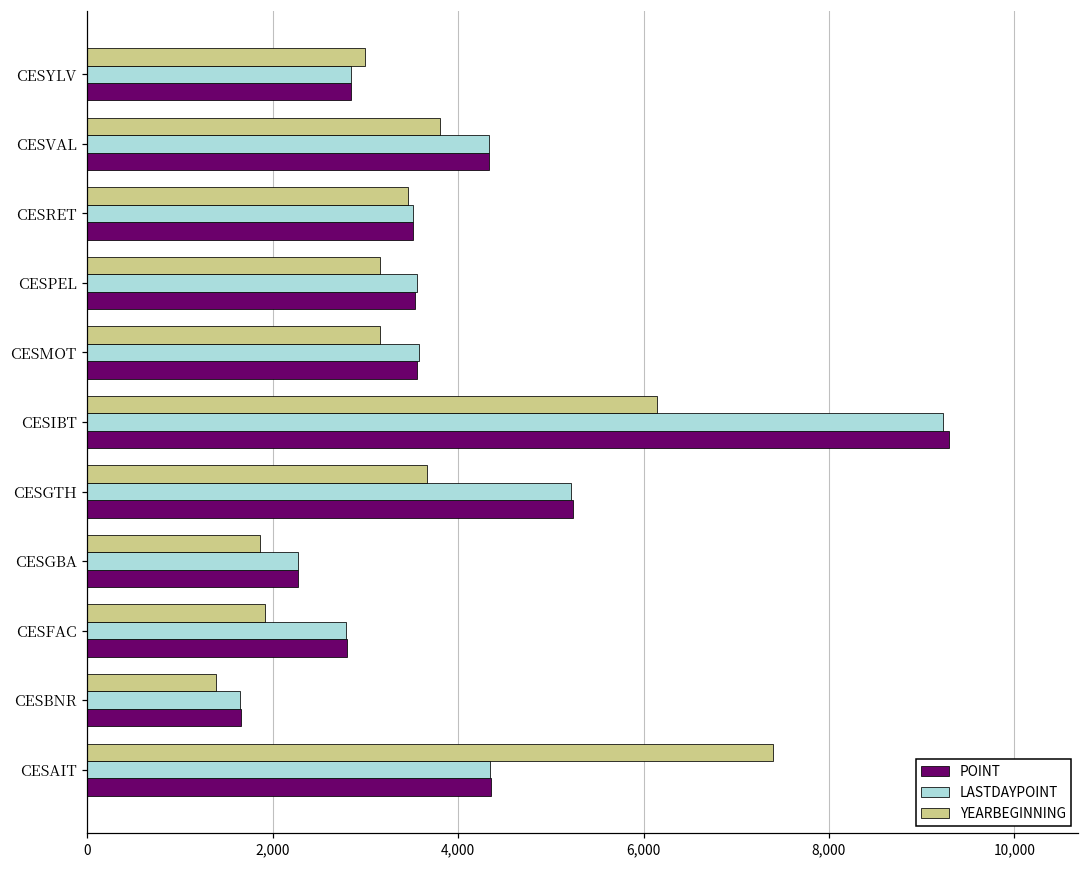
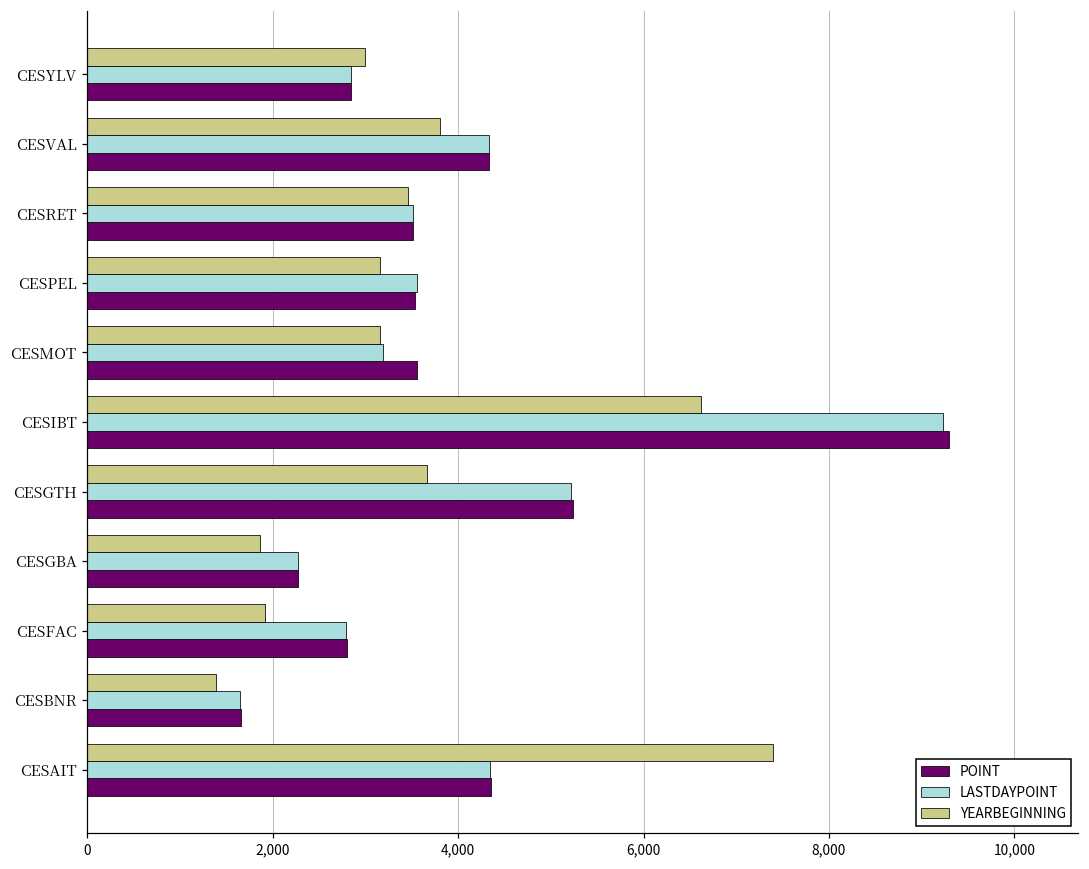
  {
    "POINT": {
      "CESYLV": "2,800",
      "CESVAL": "4,300",
      "CESRET": "3,500",
      "CESPEL": "3,500",
      "CESMOT": "3,600",
      "CESIBT": "9,300",
      "CESGTH": "5,200",
      "CESGBA": "2,300",
      "CESFAC": "2,800",
      "CESBNR": "1,700",
      "CESAIT": "4,400"
    },
    "LASTDAYPOINT": {
      "CESYLV": "2,800",
      "CESVAL": "4,300",
      "CESRET": "3,500",
      "CESPEL": "3,600",
-     "CESMOT": "3,600",
+     "CESMOT": "3,200",
      "CESIBT": "9,200",
      "CESGTH": "5,200",
      "CESGBA": "2,300",
      "CESFAC": "2,800",
      "CESBNR": "1,700",
      "CESAIT": "4,300"
    },
    "YEARBEGINNING": {
      "CESYLV": "3,000",
      "CESVAL": "3,800",
      "CESRET": "3,500",
      "CESPEL": "3,200",
      "CESMOT": "3,200",
-     "CESIBT": "6,100",
+     "CESIBT": "6,600",
      "CESGTH": "3,700",
      "CESGBA": "1,900",
      "CESFAC": "1,900",
      "CESBNR": "1,400",
      "CESAIT": "7,400"
    }
  }
